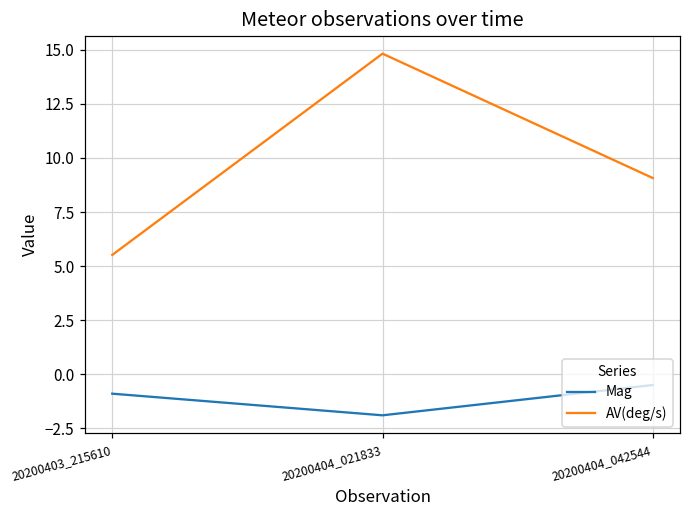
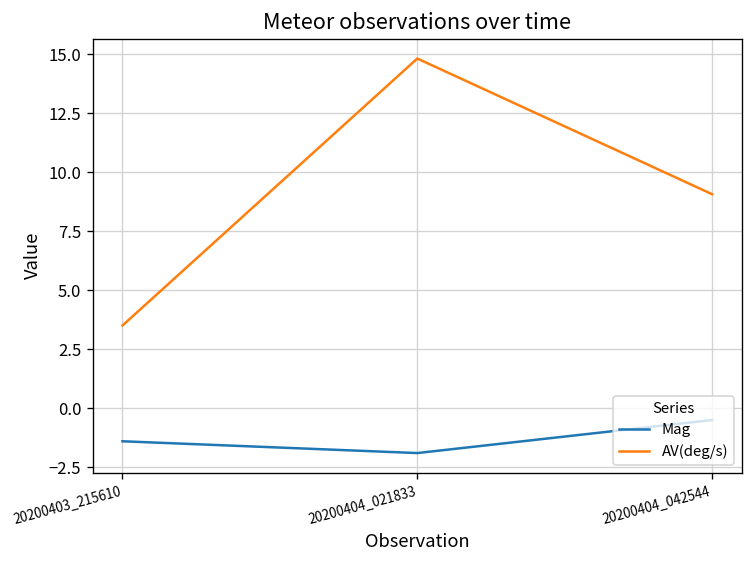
  {
    "Mag": {
-     "20200403_215610": -0.9,
+     "20200403_215610": -1.4,
      "20200404_021833": -1.9
    },
    "AV(deg/s)": {
-     "20200403_215610": 5.5,
+     "20200403_215610": 3.5,
      "20200404_021833": 14.8,
      "20200404_042544": 9.1
    }
  }
